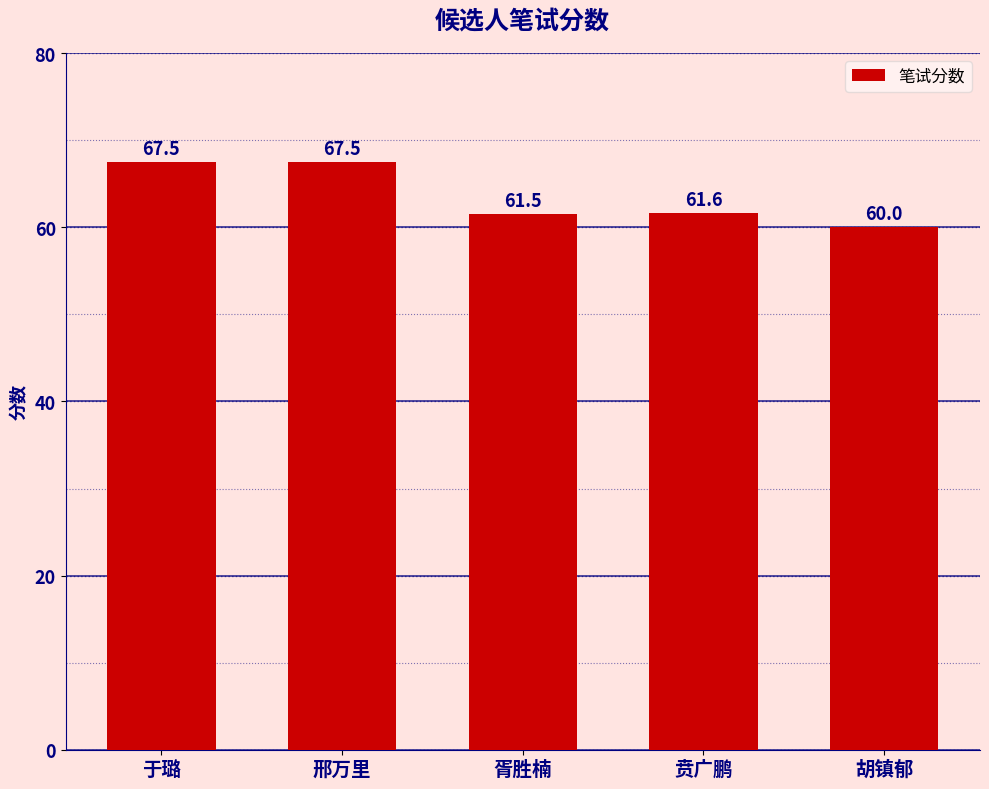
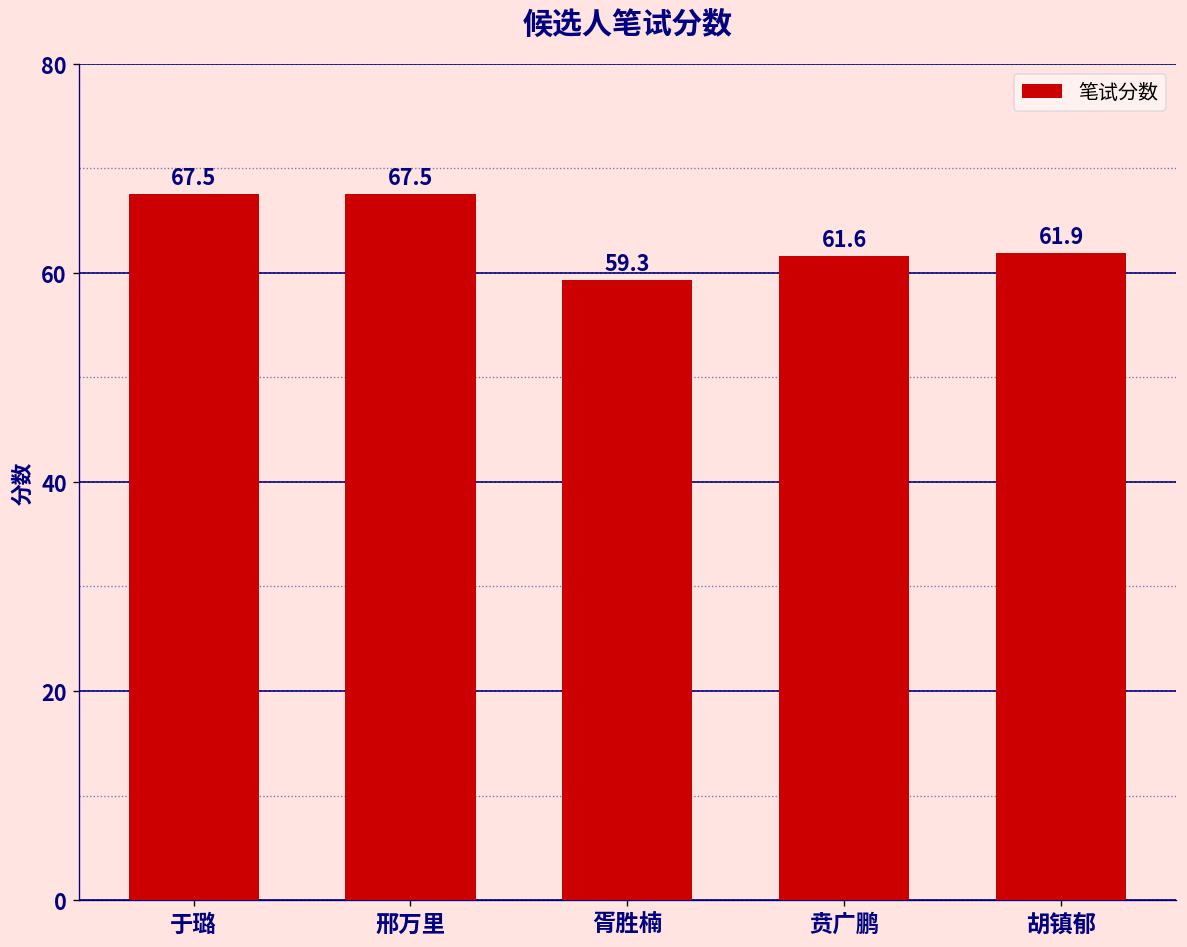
  {
    "于璐": 67.5,
    "邢万里": 67.5,
-   "胥胜楠": 61.5,
+   "胥胜楠": 59.3,
    "贲广鹏": 61.6,
-   "胡镇郁": 60.0
+   "胡镇郁": 61.9
  }
